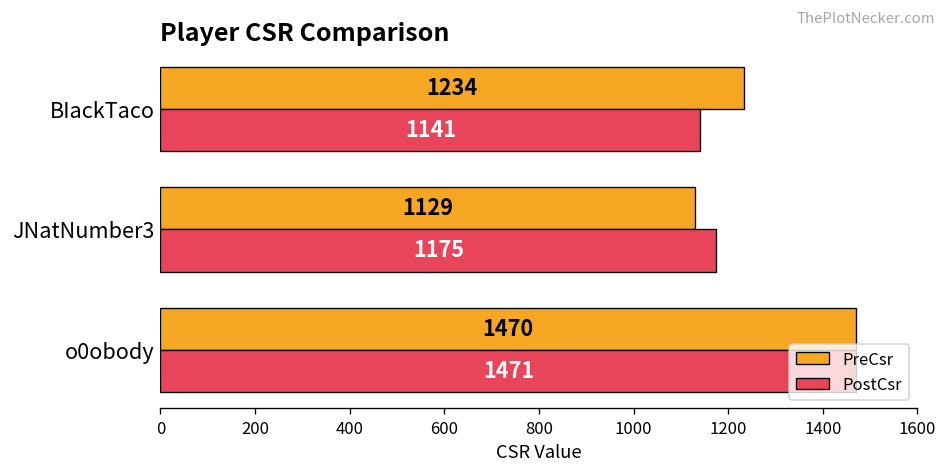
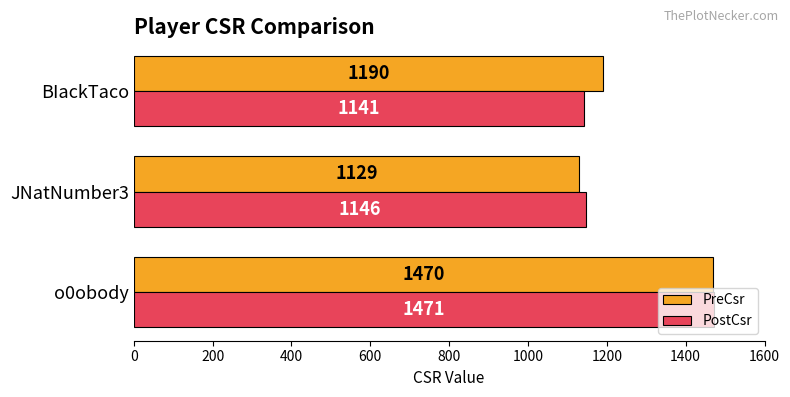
  {
    "PreCsr": {
-     "BIackTaco": 1234,
+     "BIackTaco": 1190,
      "JNatNumber3": 1129,
      "o0obody": 1470
    },
    "PostCsr": {
      "BIackTaco": 1141,
-     "JNatNumber3": 1175
+     "JNatNumber3": 1146
    }
  }
